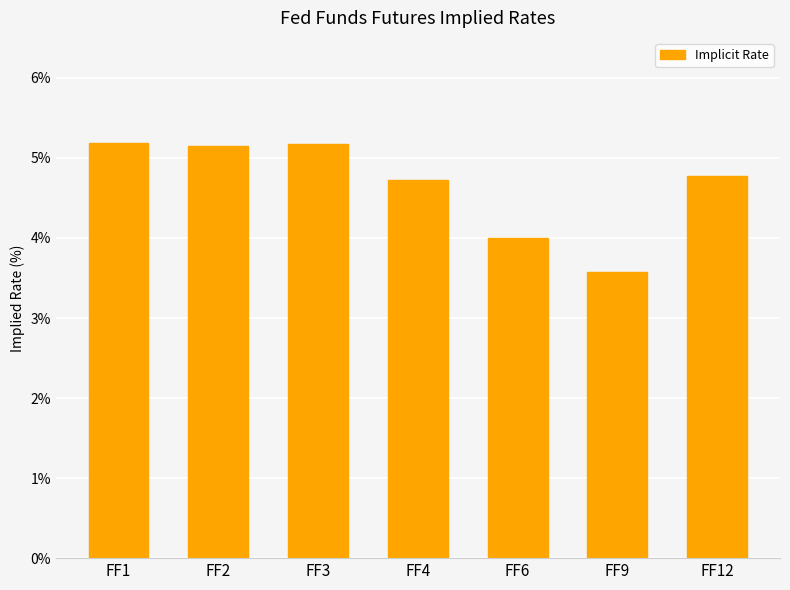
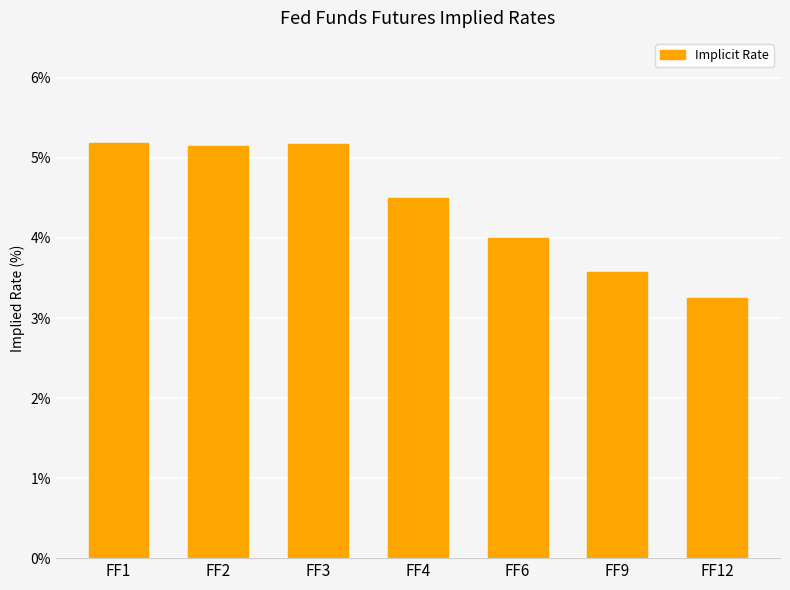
  {
    "FF1": "5.2%",
    "FF2": "5.2%",
    "FF3": "5.2%",
-   "FF4": "4.7%",
+   "FF4": "4.5%",
    "FF6": "4.0%",
    "FF9": "3.6%",
-   "FF12": "4.8%"
+   "FF12": "3.3%"
  }
